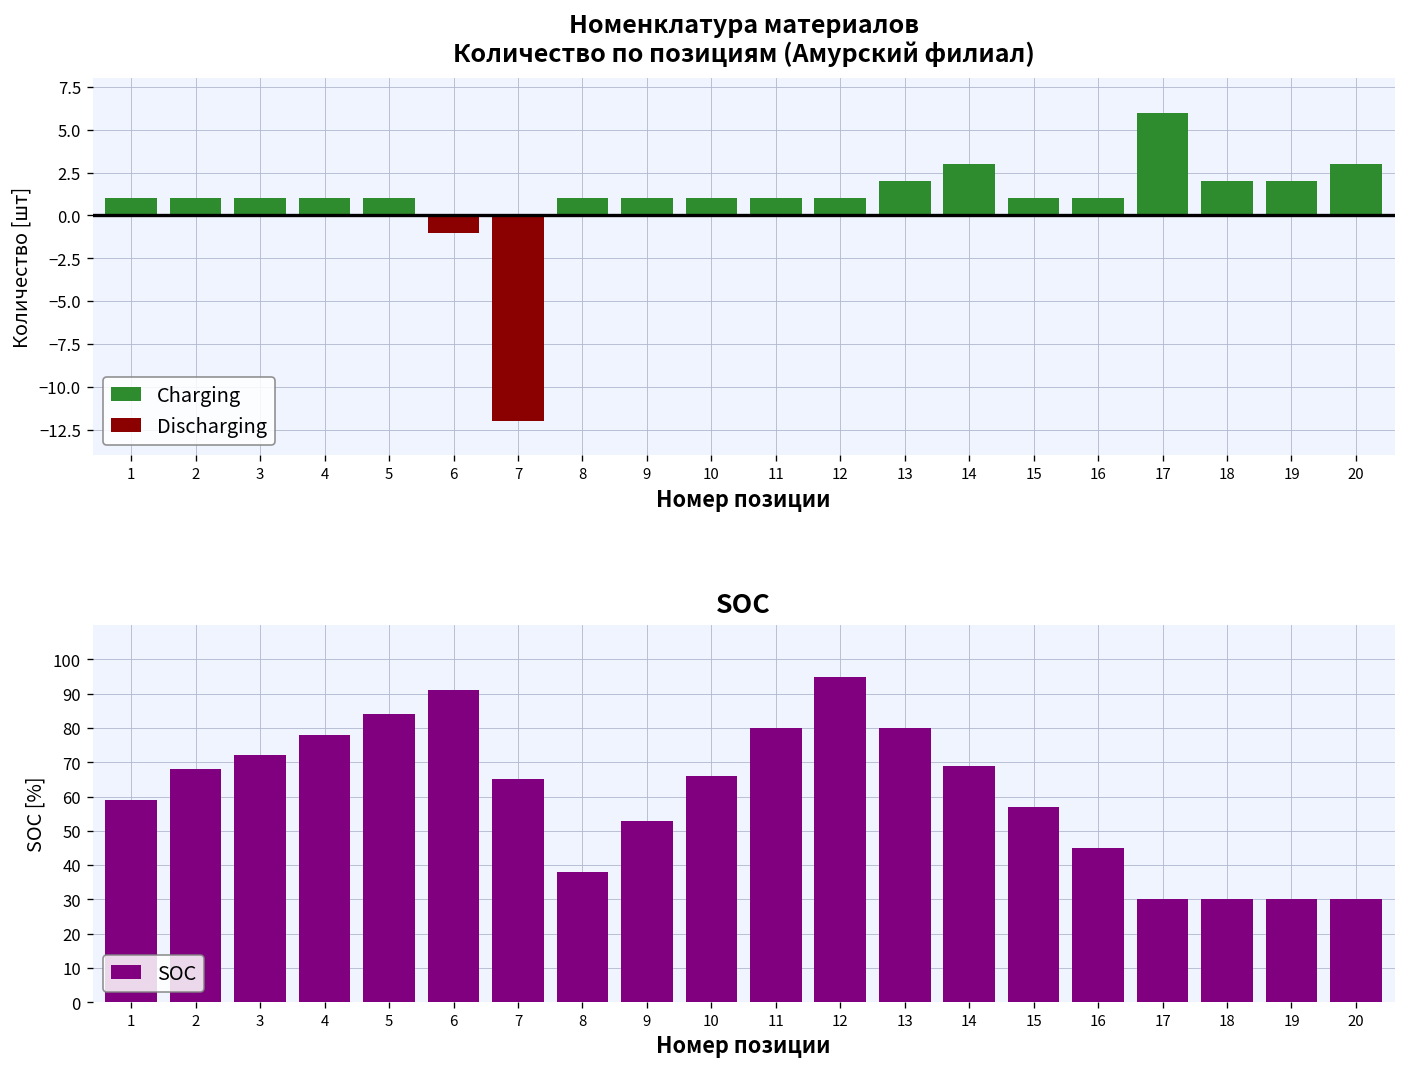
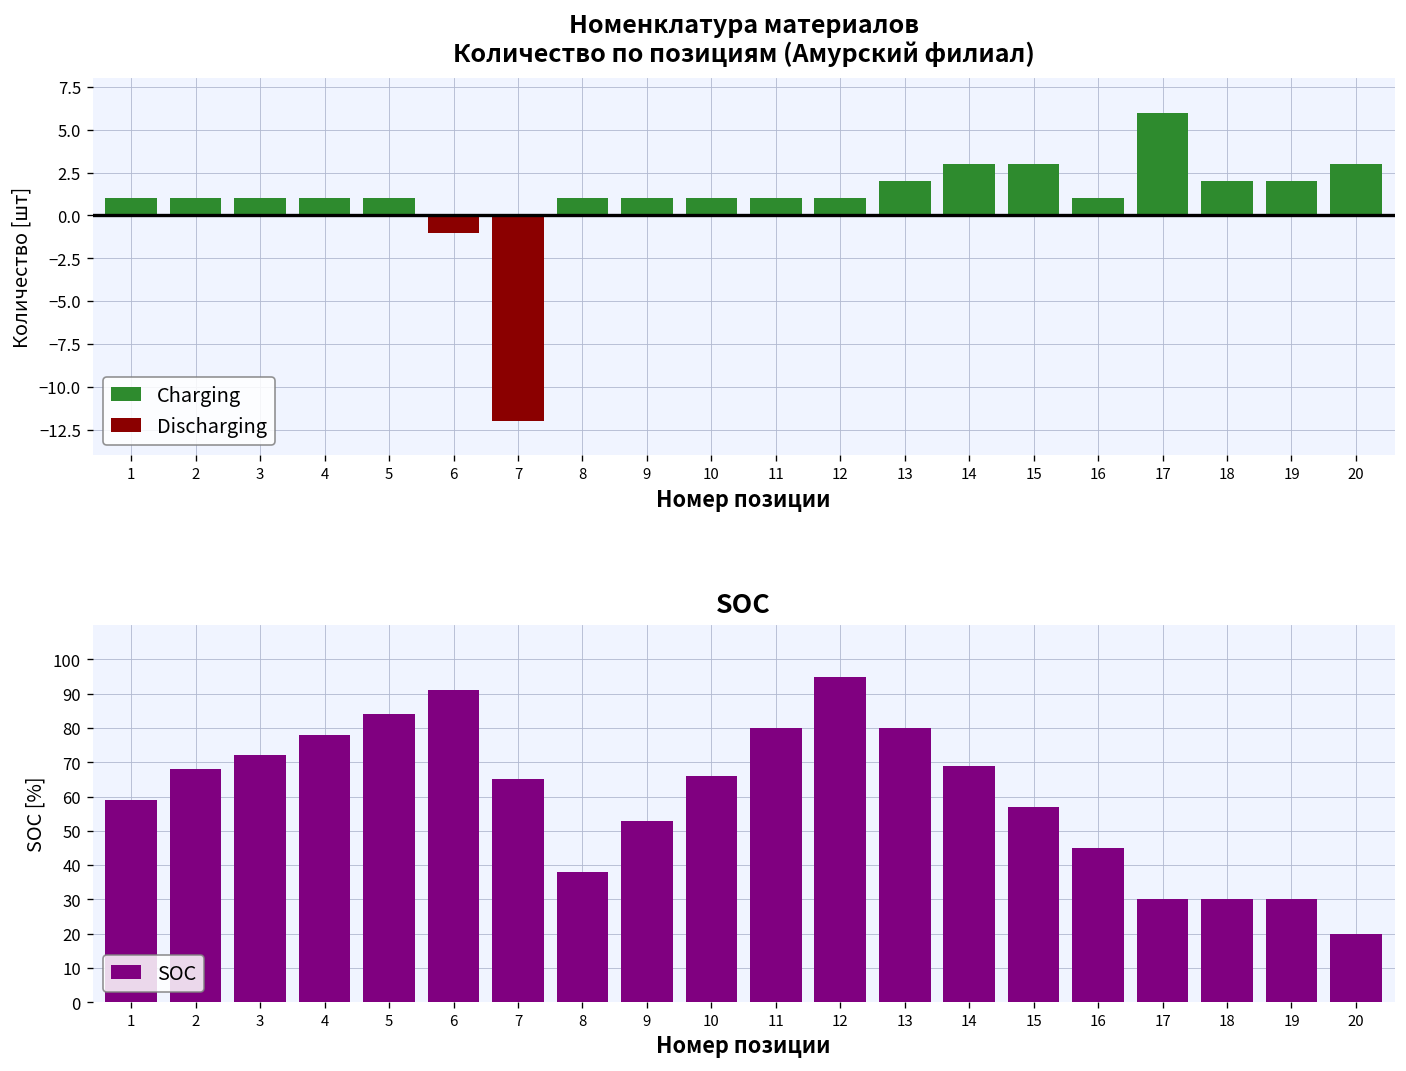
  {
    "Номенклатура материалов Количество по позициям (Амурский филиал)": {
      "Charging": {
        "1": 1,
        "2": 1,
        "3": 1,
        "4": 1,
        "5": 1,
        "6": 0,
        "7": 0,
        "8": 1,
        "9": 1,
        "10": 1,
        "11": 1,
        "12": 1,
        "13": 2,
        "14": 3,
-       "15": 1,
+       "15": 3,
        "16": 1,
        "17": 6,
        "18": 2,
        "19": 2,
        "20": 3
      },
      "Discharging": {
        "1": 0,
        "2": 0,
        "3": 0,
        "4": 0,
        "5": 0,
        "6": -1,
        "7": -12,
        "8": 0,
        "9": 0,
        "10": 0,
        "11": 0,
        "12": 0,
        "13": 0,
        "14": 0,
        "15": 0,
        "16": 0,
        "17": 0,
        "18": 0,
        "19": 0,
        "20": 0
      }
    },
    "SOC": {
      "1": 59,
      "2": 68,
      "3": 72,
      "4": 78,
      "5": 84,
      "6": 91,
      "7": 65,
      "8": 38,
      "9": 53,
      "10": 66,
      "11": 80,
      "12": 95,
      "13": 80,
      "14": 69,
      "15": 57,
      "16": 45,
      "17": 30,
      "18": 30,
      "19": 30,
-     "20": 30
+     "20": 20
    }
  }
